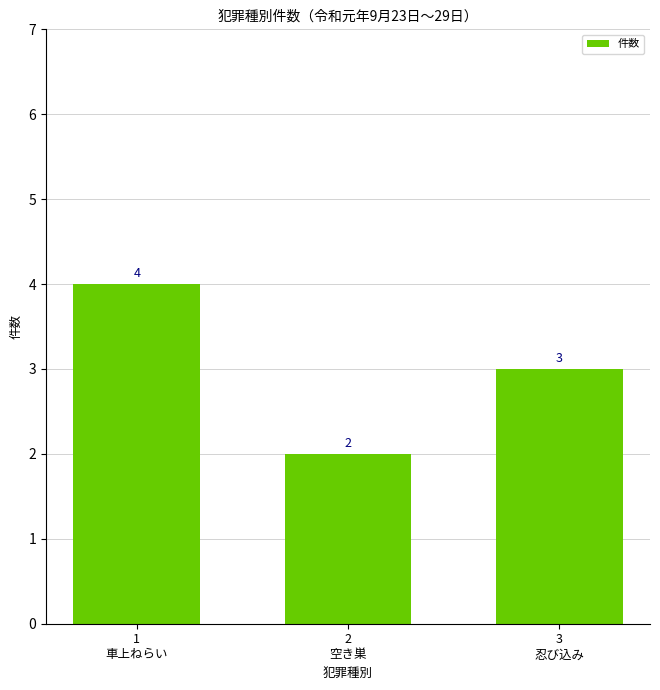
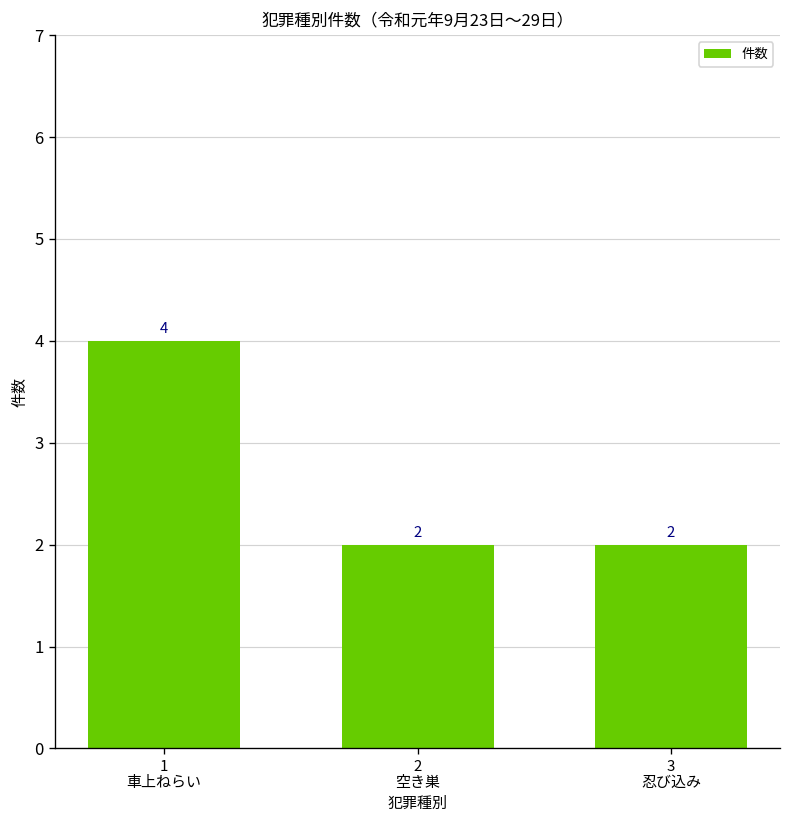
  {
    "1 車上ねらい": 4,
    "2 空き巣": 2,
-   "3 忍び込み": 3
+   "3 忍び込み": 2
  }
